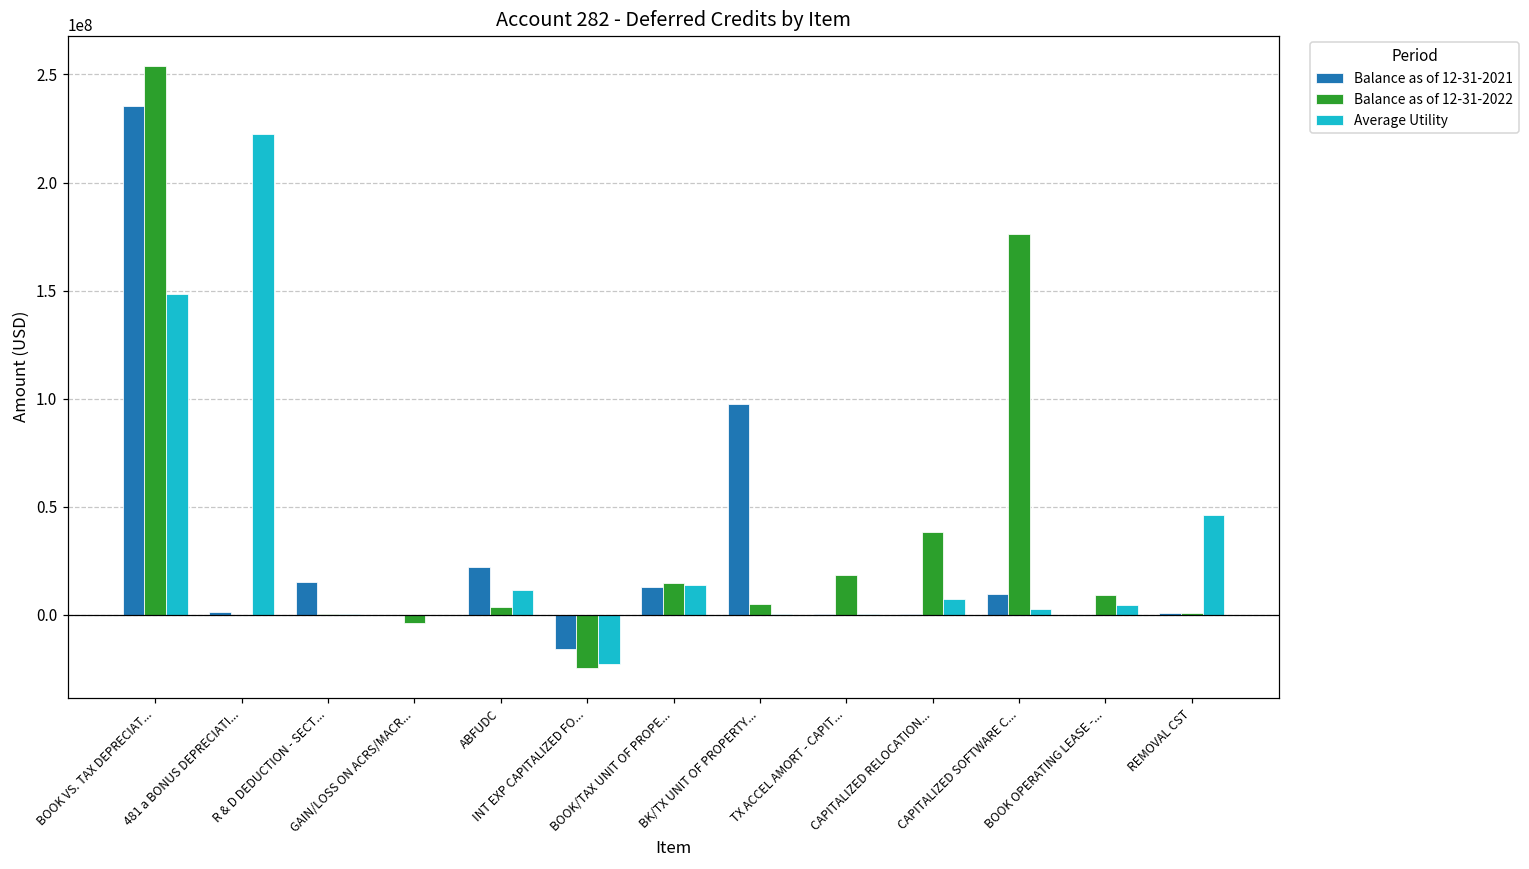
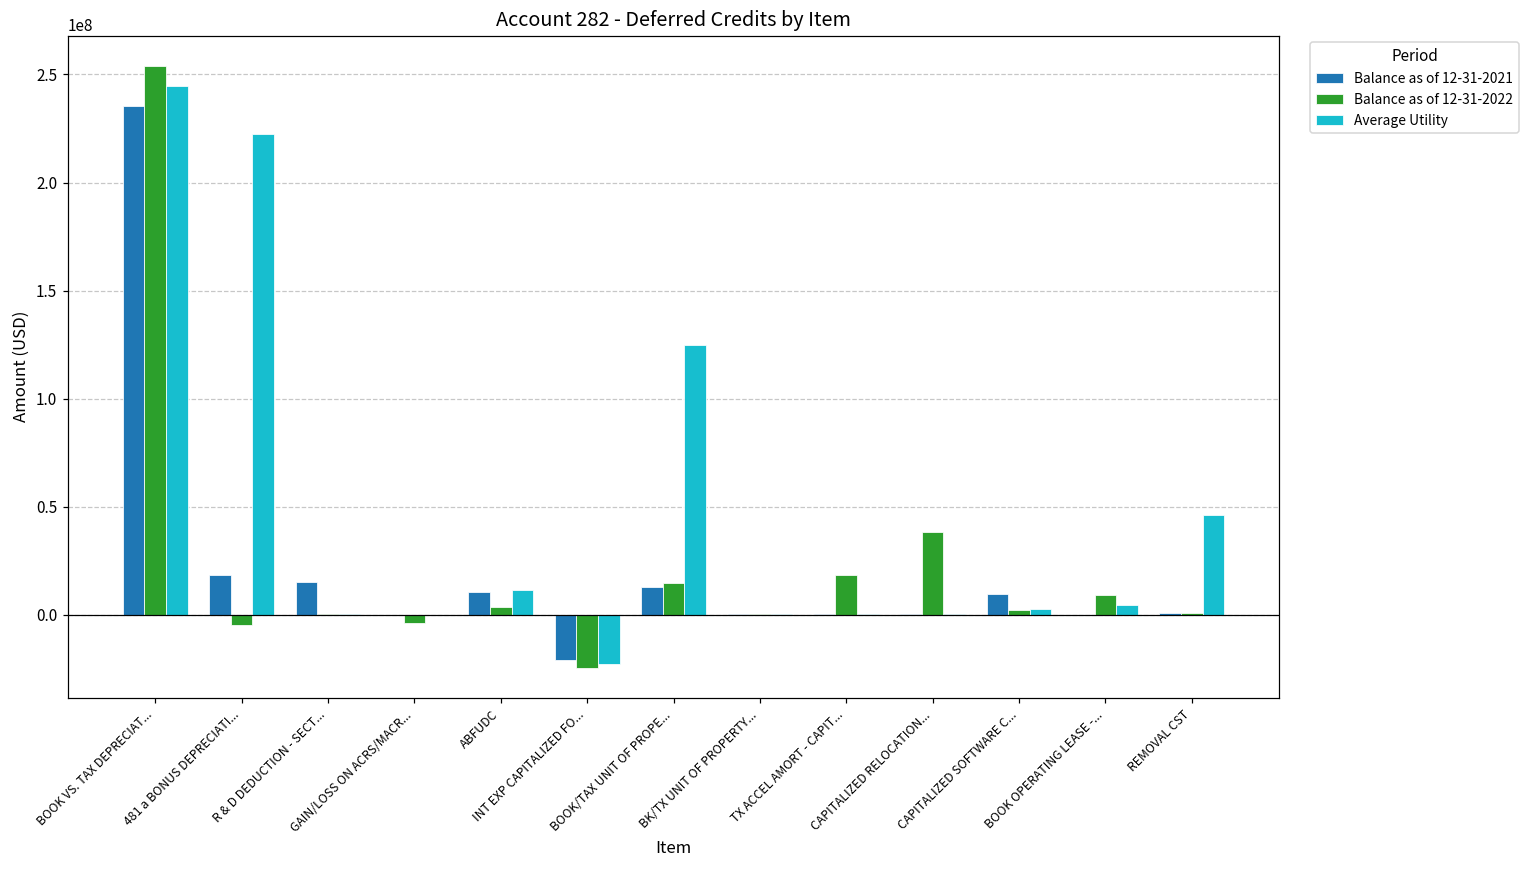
  {
    "Balance as of 12-31-2021": {
      "BOOK VS. TAX DEPRECIAT...": 236000000,
-     "481 a BONUS DEPRECIATI...": 1000000,
+     "481 a BONUS DEPRECIATI...": 18000000,
      "R & D DEDUCTION - SECT...": 15000000,
-     "ABFUDC": 22000000,
-     "INT EXP CAPITALIZED FO...": -16000000,
+     "ABFUDC": 10000000,
+     "INT EXP CAPITALIZED FO...": -21000000,
      "BOOK/TAX UNIT OF PROPE...": 13000000,
-     "BK/TX UNIT OF PROPERTY...": 97000000,
+     "BK/TX UNIT OF PROPERTY...": 0,
      "CAPITALIZED SOFTWARE C...": 9000000
    },
    "Balance as of 12-31-2022": {
      "BOOK VS. TAX DEPRECIAT...": 254000000,
-     "481 a BONUS DEPRECIATI...": 0,
+     "481 a BONUS DEPRECIATI...": -5000000,
      "GAIN/LOSS ON ACRS/MACR...": -4000000,
      "ABFUDC": 3000000,
      "INT EXP CAPITALIZED FO...": -25000000,
      "BOOK/TAX UNIT OF PROPE...": 15000000,
-     "BK/TX UNIT OF PROPERTY...": 5000000,
+     "BK/TX UNIT OF PROPERTY...": 0,
      "TX ACCEL AMORT - CAPIT...": 18000000,
      "CAPITALIZED RELOCATION...": 38000000,
-     "CAPITALIZED SOFTWARE C...": 176000000,
+     "CAPITALIZED SOFTWARE C...": 2000000,
      "BOOK OPERATING LEASE -...": 9000000
    },
    "Average Utility": {
-     "BOOK VS. TAX DEPRECIAT...": 148000000,
+     "BOOK VS. TAX DEPRECIAT...": 245000000,
      "481 a BONUS DEPRECIATI...": 222000000,
      "ABFUDC": 11000000,
      "INT EXP CAPITALIZED FO...": -23000000,
-     "BOOK/TAX UNIT OF PROPE...": 14000000,
-     "CAPITALIZED RELOCATION...": 7000000,
+     "BOOK/TAX UNIT OF PROPE...": 125000000,
+     "CAPITALIZED RELOCATION...": 0,
      "CAPITALIZED SOFTWARE C...": 3000000,
      "BOOK OPERATING LEASE -...": 4000000,
      "REMOVAL CST": 46000000
    }
  }
